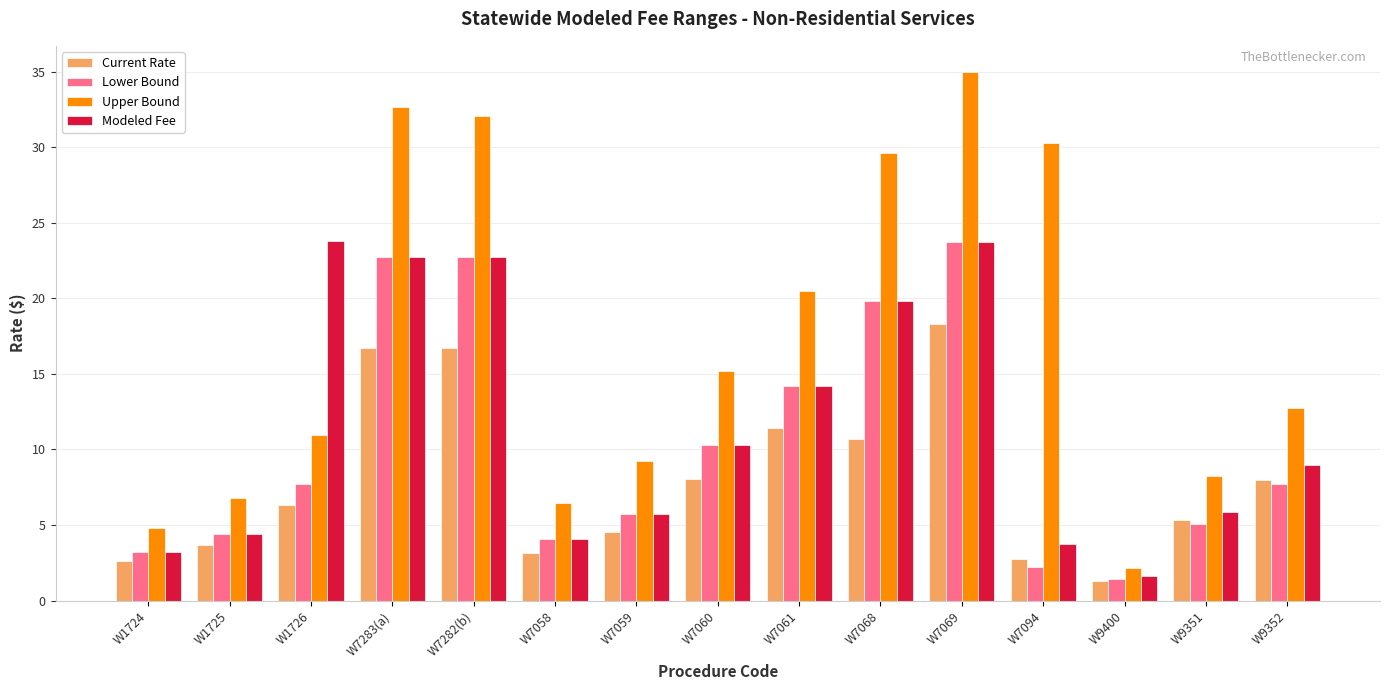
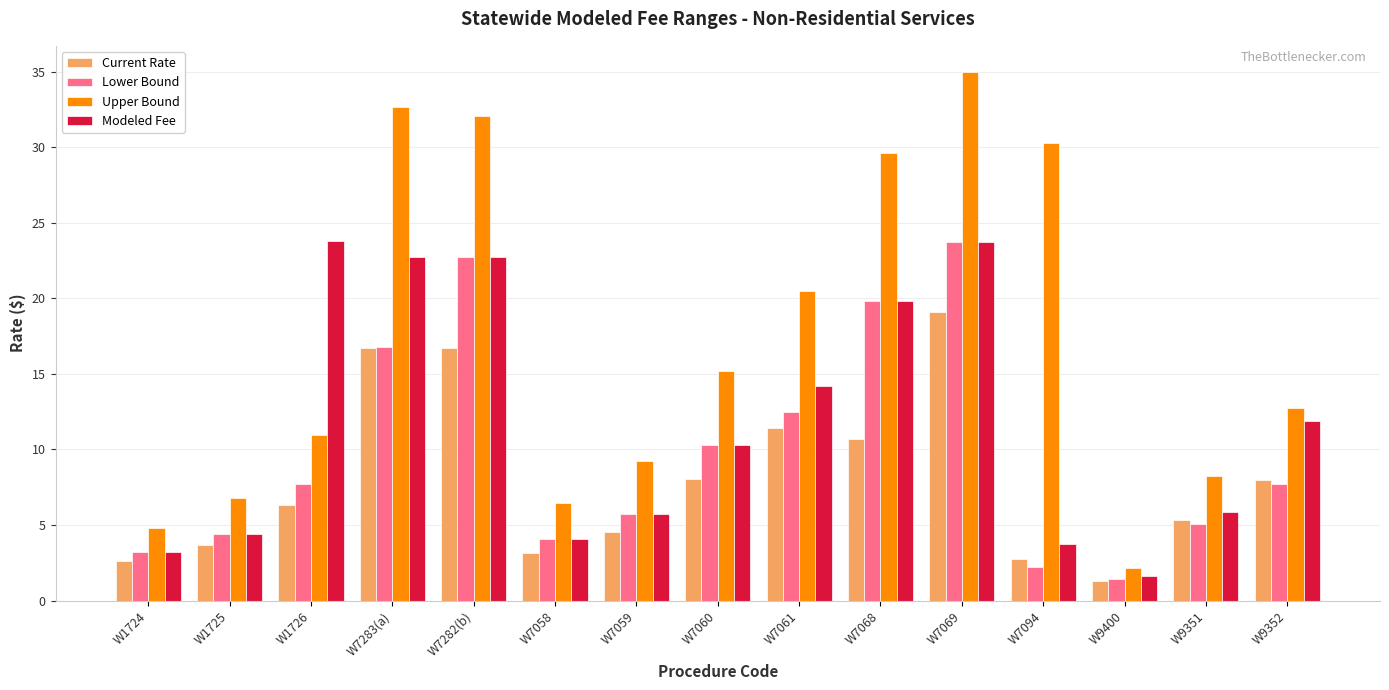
  {
    "Current Rate": {
      "W1724": 2.6,
      "W1725": 3.7,
      "W1726": 6.3,
      "W7283(a)": 16.7,
      "W7282(b)": 16.7,
      "W7058": 3.2,
      "W7059": 4.5,
      "W7060": 8.1,
      "W7061": 11.4,
      "W7068": 10.7,
-     "W7069": 18.3,
+     "W7069": 19.1,
      "W7094": 2.7,
      "W9400": 1.3,
      "W9351": 5.4,
      "W9352": 8.0
    },
    "Lower Bound": {
      "W1724": 3.2,
      "W1725": 4.4,
      "W1726": 7.7,
-     "W7283(a)": 22.7,
+     "W7283(a)": 16.8,
      "W7282(b)": 22.7,
      "W7058": 4.1,
      "W7059": 5.8,
      "W7060": 10.3,
-     "W7061": 14.2,
+     "W7061": 12.5,
      "W7068": 19.8,
      "W7069": 23.7,
      "W7094": 2.3,
      "W9400": 1.5,
      "W9351": 5.1,
      "W9352": 7.7
    },
    "Upper Bound": {
      "W1724": 4.8,
      "W1725": 6.8,
      "W1726": 11.0,
      "W7283(a)": 32.6,
      "W7282(b)": 32.1,
      "W7058": 6.4,
      "W7059": 9.3,
      "W7060": 15.2,
      "W7061": 20.5,
      "W7068": 29.6,
      "W7069": 35.0,
      "W7094": 30.3,
      "W9400": 2.2,
      "W9351": 8.2,
      "W9352": 12.7
    },
    "Modeled Fee": {
      "W1724": 3.2,
      "W1725": 4.4,
      "W1726": 23.8,
      "W7283(a)": 22.7,
      "W7282(b)": 22.7,
      "W7058": 4.1,
      "W7059": 5.8,
      "W7060": 10.3,
      "W7061": 14.2,
      "W7068": 19.8,
      "W7069": 23.7,
      "W7094": 3.7,
      "W9400": 1.6,
      "W9351": 5.9,
-     "W9352": 9.0
+     "W9352": 11.9
    }
  }
